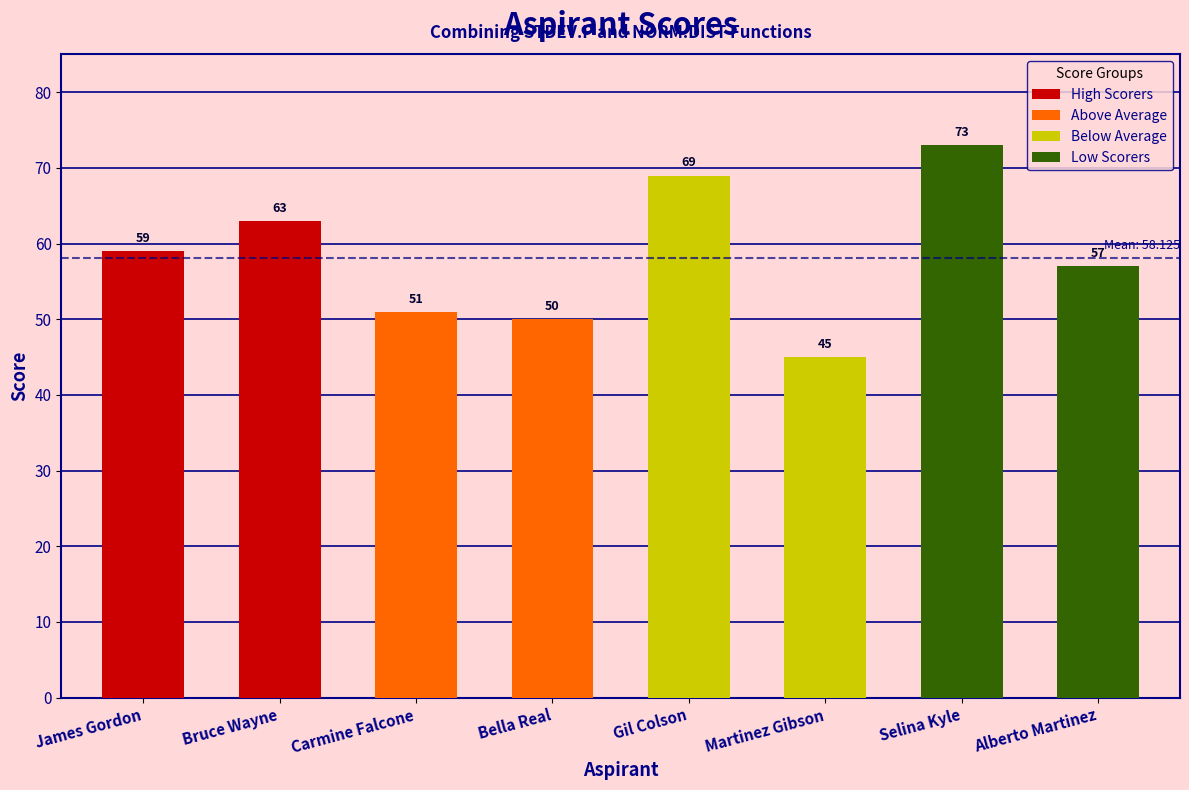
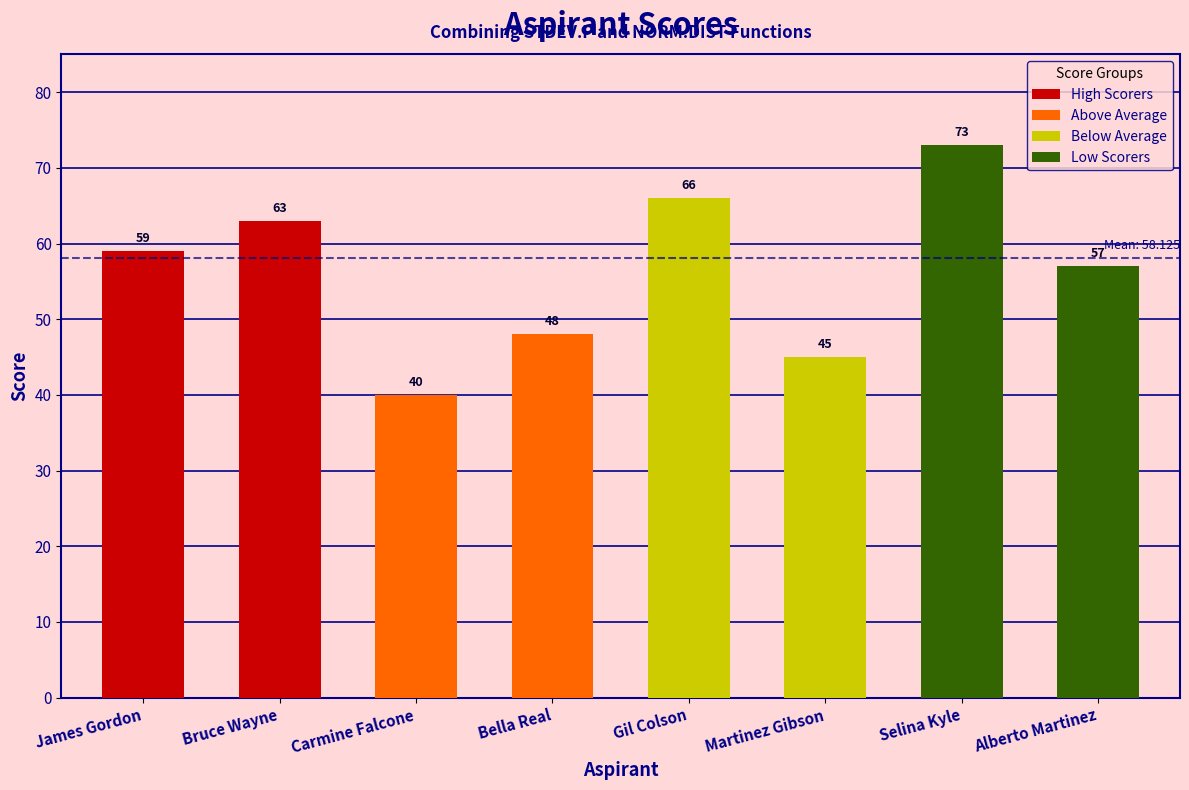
  {
    "James Gordon": 59,
    "Bruce Wayne": 63,
-   "Carmine Falcone": 51,
-   "Bella Real": 50,
-   "Gil Colson": 69,
+   "Carmine Falcone": 40,
+   "Bella Real": 48,
+   "Gil Colson": 66,
    "Martinez Gibson": 45,
    "Selina Kyle": 73,
    "Alberto Martinez": 57
  }
